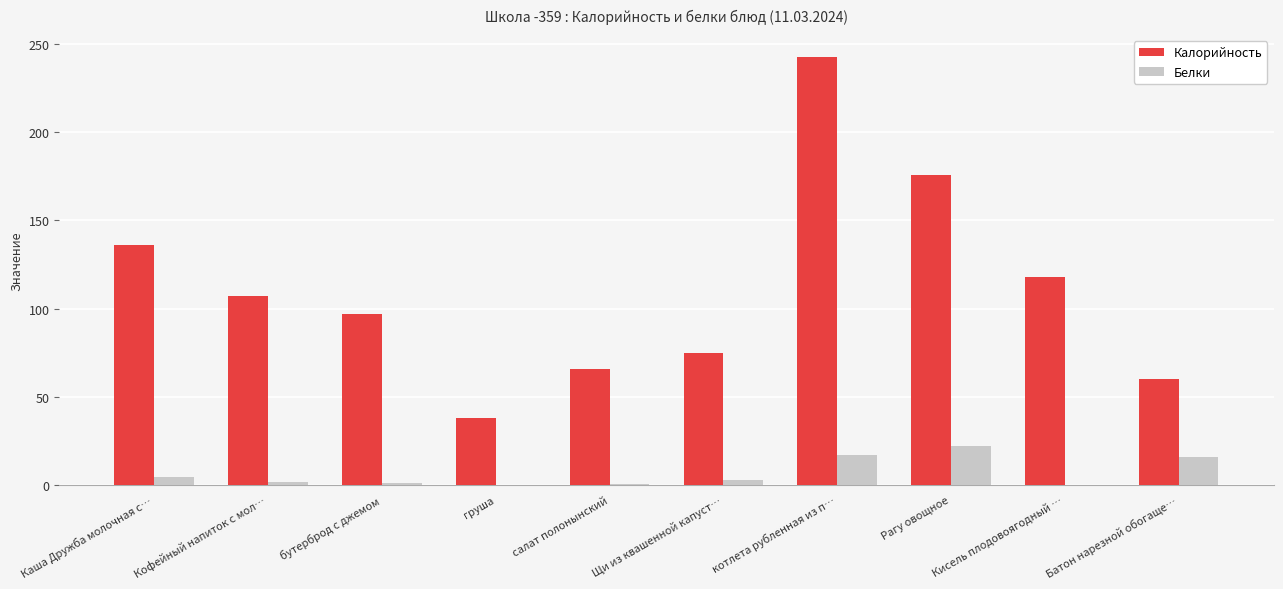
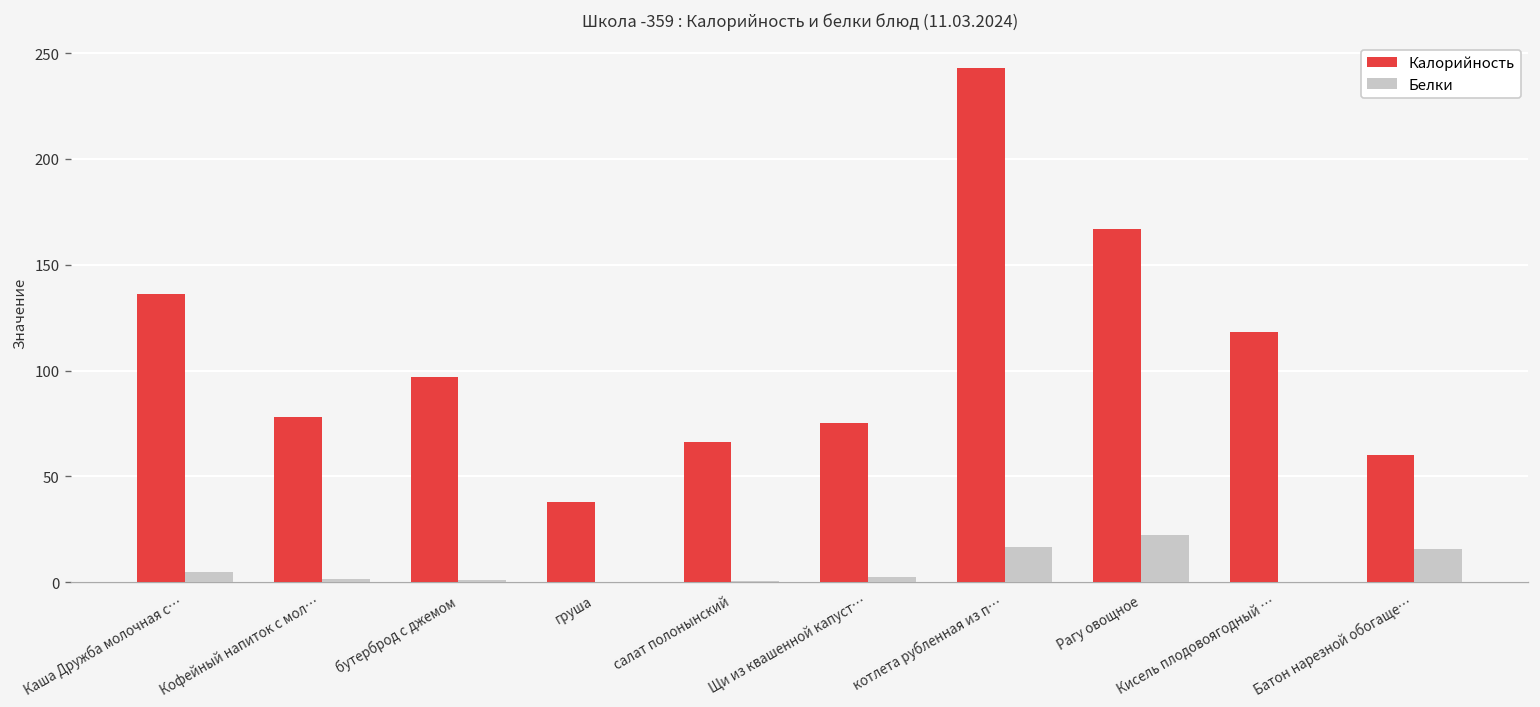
  {
    "Калорийность": {
      "Каша Дружба молочная с…": 136,
-     "Кофейный напиток с мол…": 107,
+     "Кофейный напиток с мол…": 78,
      "бутерброд с джемом": 97,
      "груша": 38,
      "салат полонынский": 66,
      "Щи из квашенной капуст…": 75,
      "котлета рубленная из п…": 243,
-     "Рагу овощное": 176,
+     "Рагу овощное": 167,
      "Кисель плодовоягодный …": 118,
      "Батон нарезной обогаще…": 60
    },
    "Белки": {
      "Каша Дружба молочная с…": 5,
      "Кофейный напиток с мол…": 2,
      "груша": 0,
      "Щи из квашенной капуст…": 3,
      "котлета рубленная из п…": 17,
      "Рагу овощное": 22,
      "Батон нарезной обогаще…": 16
    }
  }
